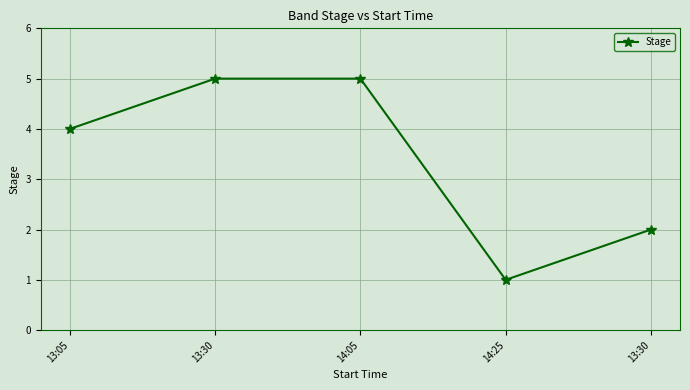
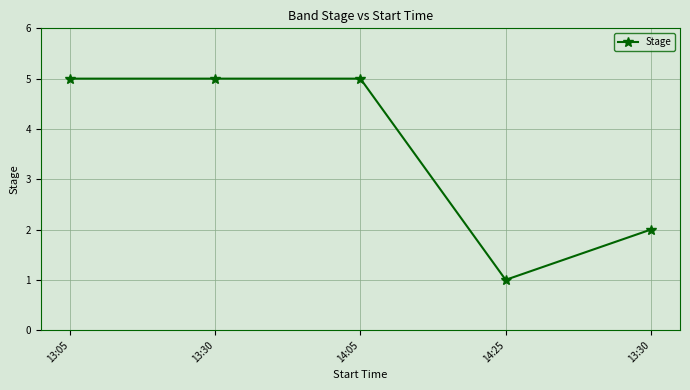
  {
-   "13:05": 4,
+   "13:05": 5,
    "14:05": 5,
    "14:25": 1
  }
